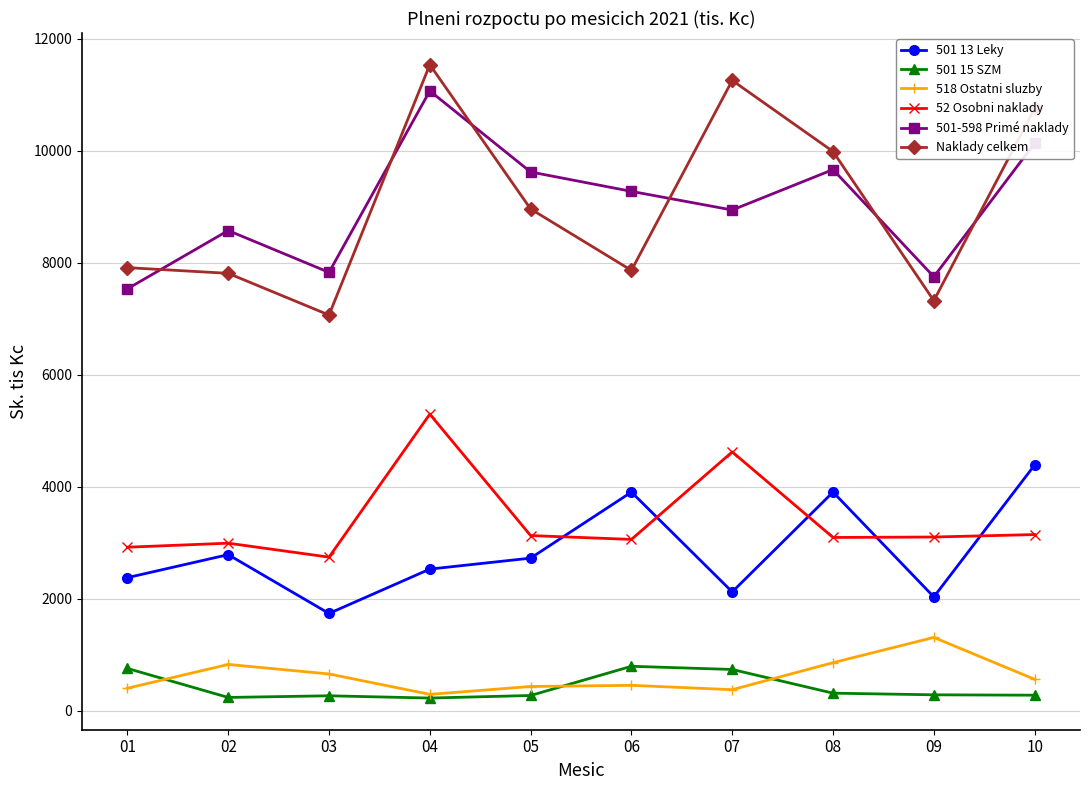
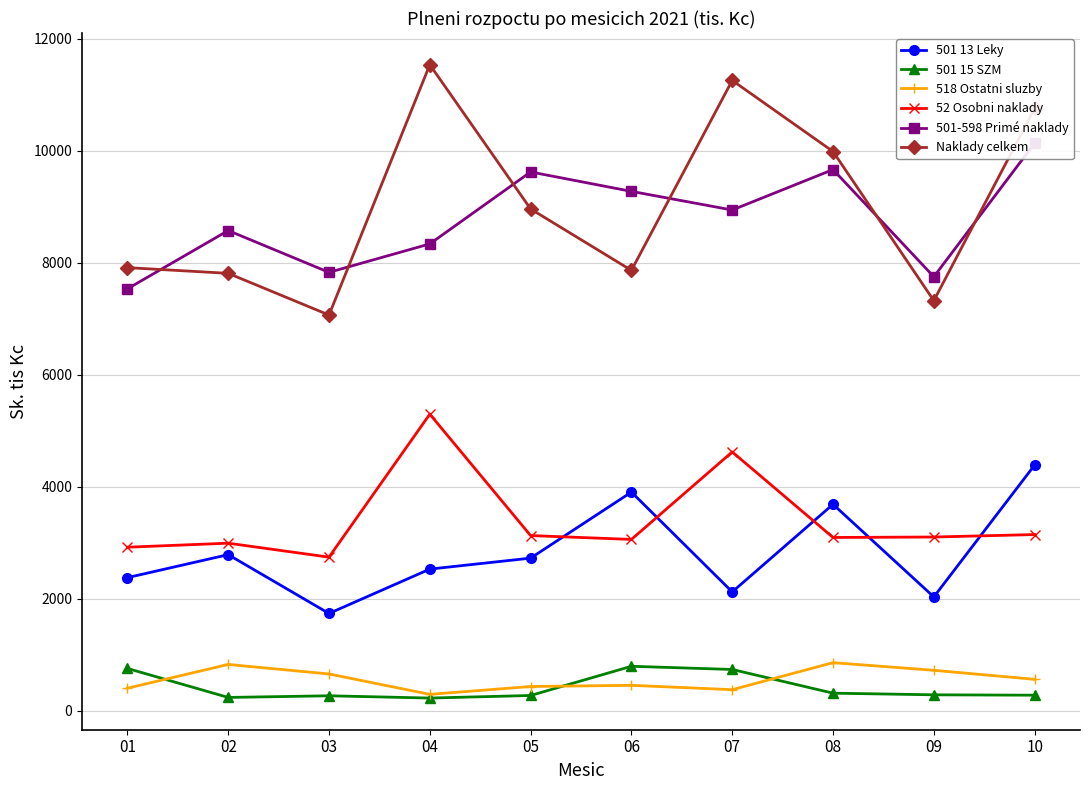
  {
    "501 13 Leky": {
      "01": 2400,
      "02": 2800,
      "03": 1700,
      "04": 2500,
      "05": 2700,
      "06": 3900,
      "07": 2100,
-     "08": 3900,
+     "08": 3700,
      "09": 2000,
      "10": 4400
    },
    "501 15 SZM": {
      "01": 800,
      "02": 200,
      "03": 300,
      "04": 200,
      "05": 300,
      "06": 800,
      "07": 700,
      "08": 300,
      "09": 300,
      "10": 300
    },
    "518 Ostatni sluzby": {
      "01": 400,
      "02": 800,
      "03": 700,
      "04": 300,
      "05": 400,
      "06": 500,
      "07": 400,
      "08": 900,
-     "09": 1300,
+     "09": 700,
      "10": 600
    },
    "52 Osobni naklady": {
      "01": 2900,
      "02": 3000,
      "03": 2700,
      "04": 5300,
      "05": 3100,
      "06": 3100,
      "07": 4600,
      "08": 3100,
      "09": 3100,
      "10": 3100
    },
    "501-598 Primé naklady": {
      "01": 7500,
      "02": 8600,
      "03": 7800,
-     "04": 11100,
+     "04": 8300,
      "05": 9600,
      "06": 9300,
      "07": 8900,
      "08": 9700,
      "09": 7800
    },
    "Naklady celkem": {
      "01": 7900,
      "02": 7800,
      "03": 7100,
      "04": 11500,
      "05": 9000,
      "06": 7900,
      "07": 11300,
      "08": 10000,
      "09": 7300
    }
  }
